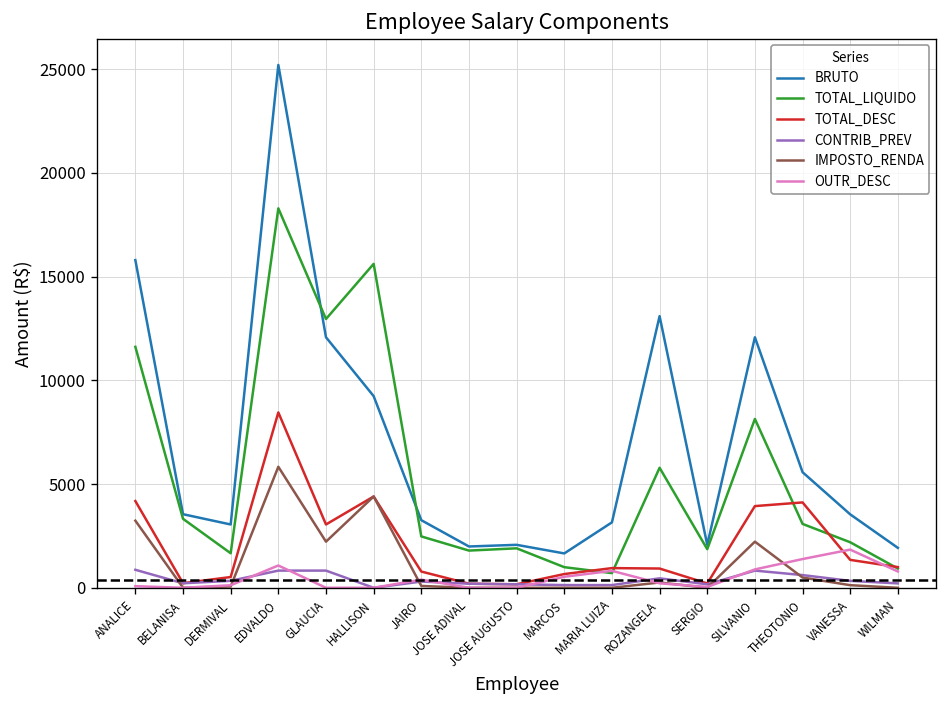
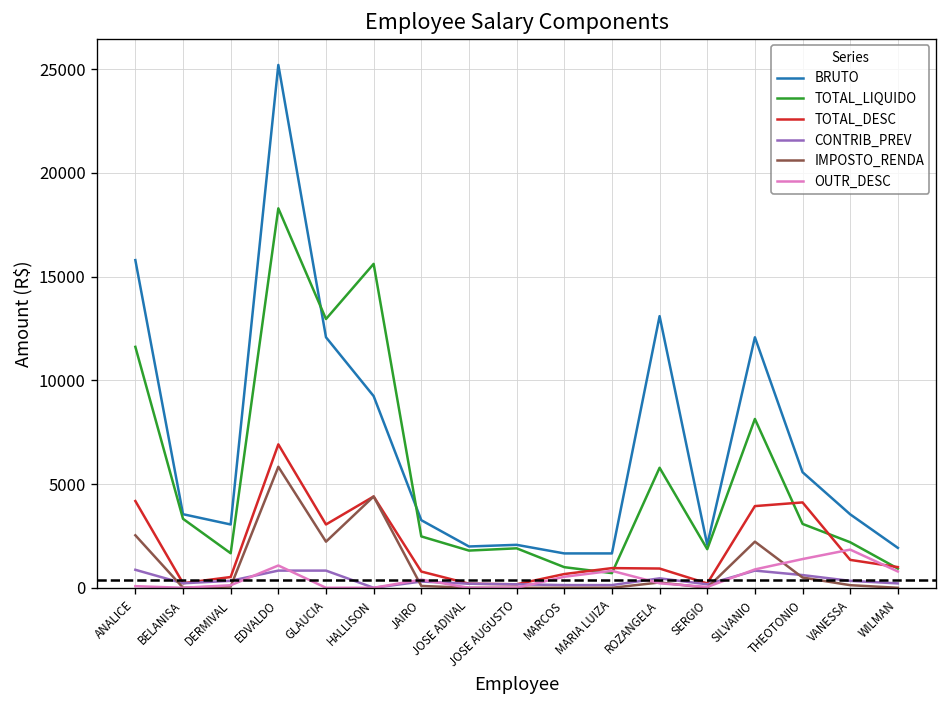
  {
    "BRUTO": {
      "ANALICE": 15800,
      "BELANISA": 3500,
      "DERMIVAL": 3100,
      "EDVALDO": 25200,
      "GLAUCIA": 12100,
      "HALLISON": 9200,
      "JAIRO": 3300,
      "JOSE ADIVAL": 2000,
      "JOSE AUGUSTO": 2100,
      "MARCOS": 1700,
-     "MARIA LUIZA": 3200,
+     "MARIA LUIZA": 1700,
      "ROZANGELA": 13100,
      "SERGIO": 2100,
      "SILVANIO": 12100,
      "THEOTONIO": 5600,
      "VANESSA": 3500,
      "WILMAN": 1900
    },
    "TOTAL_LIQUIDO": {
      "ANALICE": 11600,
      "BELANISA": 3300,
      "DERMIVAL": 1700,
      "EDVALDO": 18300,
      "GLAUCIA": 13000,
      "HALLISON": 15600,
      "JAIRO": 2500,
      "JOSE ADIVAL": 1800,
      "JOSE AUGUSTO": 1900,
      "MARCOS": 1000,
      "ROZANGELA": 5800,
      "SERGIO": 1900,
      "SILVANIO": 8100,
      "THEOTONIO": 3100,
      "VANESSA": 2200
    },
    "TOTAL_DESC": {
      "ANALICE": 4200,
      "DERMIVAL": 500,
-     "EDVALDO": 8500,
+     "EDVALDO": 6900,
      "GLAUCIA": 3100,
      "JAIRO": 800,
      "ROZANGELA": 900,
      "SILVANIO": 3900,
      "THEOTONIO": 4100,
      "VANESSA": 1300
    },
    "CONTRIB_PREV": {
      "ANALICE": 900,
      "DERMIVAL": 300,
      "EDVALDO": 800,
      "GLAUCIA": 800,
      "ROZANGELA": 500,
      "VANESSA": 300,
      "WILMAN": 200
    },
    "IMPOSTO_RENDA": {
-     "ANALICE": 3200,
+     "ANALICE": 2500,
      "EDVALDO": 5800,
      "GLAUCIA": 2200,
      "JAIRO": 100,
      "SILVANIO": 2200,
      "VANESSA": 100,
      "WILMAN": 0
    },
    "OUTR_DESC": {
      "ANALICE": 100,
      "EDVALDO": 1100,
      "GLAUCIA": 0,
      "THEOTONIO": 1400,
      "VANESSA": 1800
    }
  }
